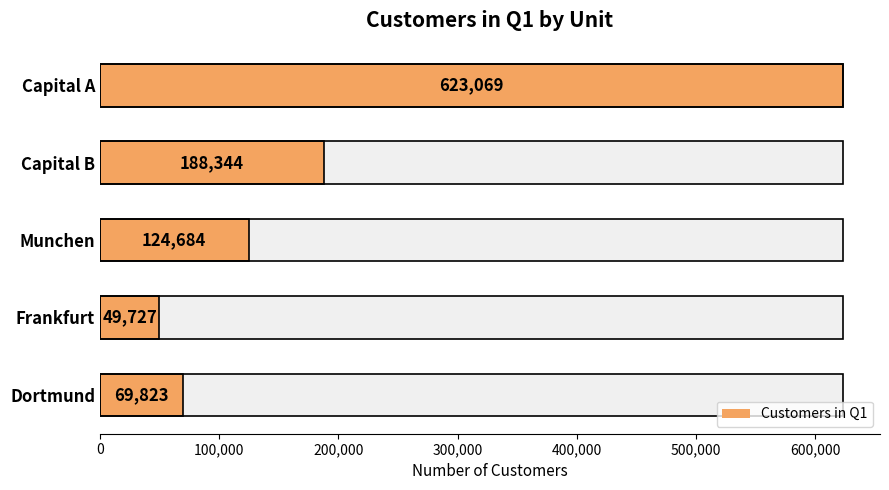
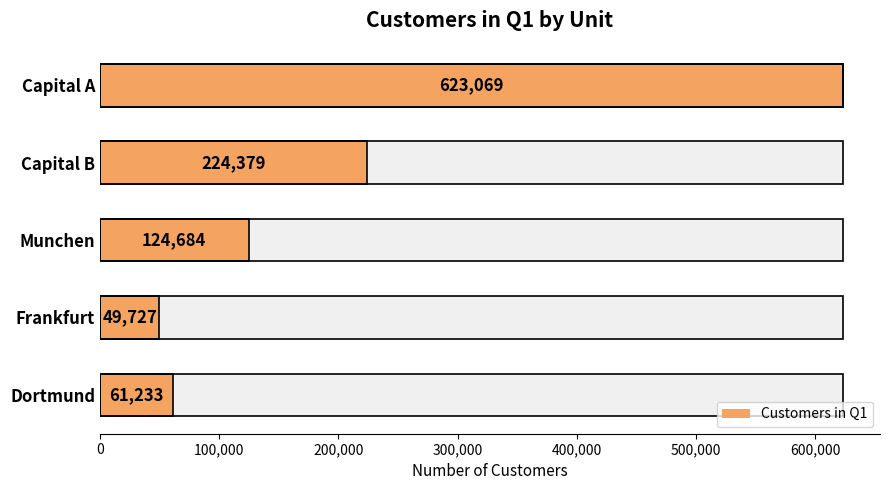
  {
    "Customers in Q1": {
      "Capital A": "623,069",
-     "Capital B": "188,344",
-     "Dortmund": "69,823"
+     "Capital B": "224,379",
+     "Dortmund": "61,233"
    }
  }
